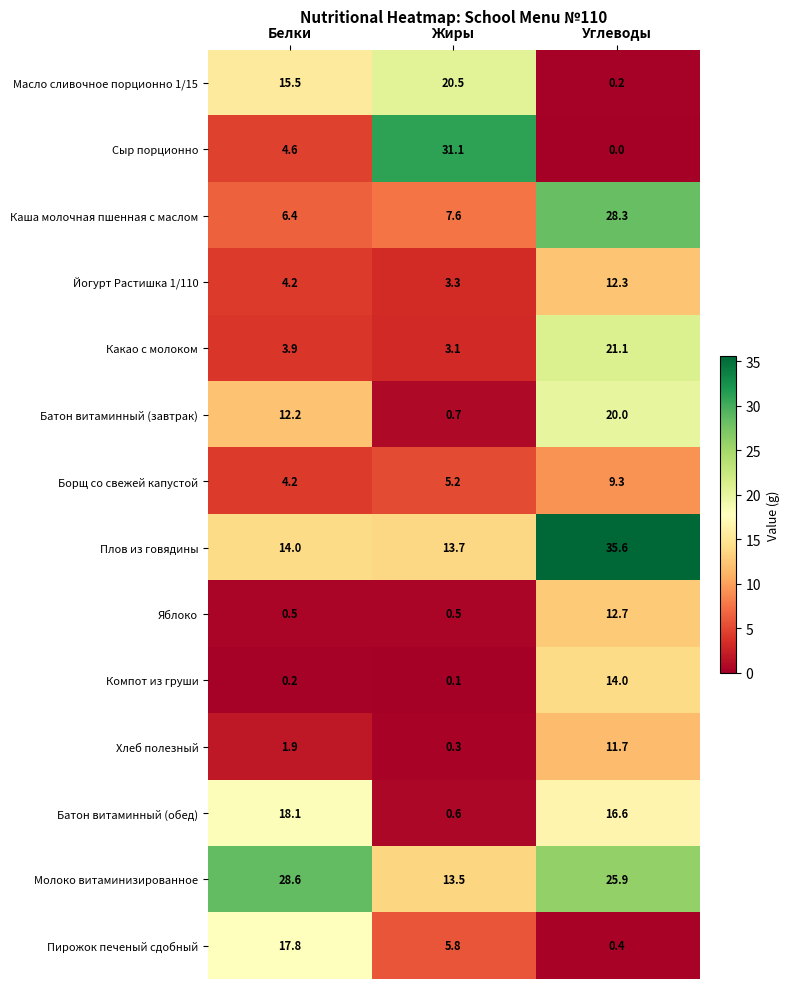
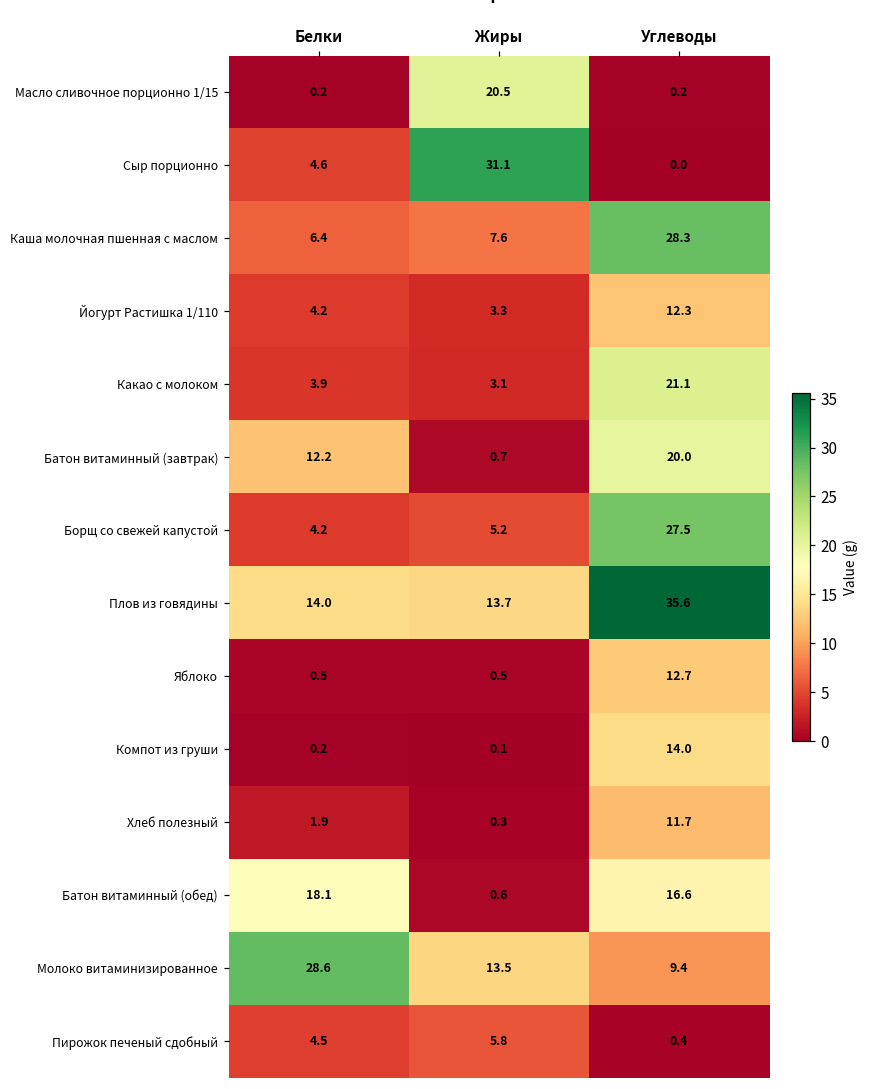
  {
    "Масло сливочное порционно 1/15": {
-     "Белки": 15.5,
+     "Белки": 0.2,
      "Жиры": 20.5,
      "Углеводы": 0.2
    },
    "Сыр порционно": {
      "Белки": 4.6,
      "Жиры": 31.1,
      "Углеводы": 0.0
    },
    "Каша молочная пшенная с маслом": {
      "Белки": 6.4,
      "Жиры": 7.6,
      "Углеводы": 28.3
    },
    "Йогурт Растишка 1/110": {
      "Белки": 4.2,
      "Жиры": 3.3,
      "Углеводы": 12.3
    },
    "Какао с молоком": {
      "Белки": 3.9,
      "Жиры": 3.1,
      "Углеводы": 21.1
    },
    "Батон витаминный (завтрак)": {
      "Белки": 12.2,
      "Жиры": 0.7,
      "Углеводы": 20.0
    },
    "Борщ со свежей капустой": {
      "Белки": 4.2,
      "Жиры": 5.2,
-     "Углеводы": 9.3
+     "Углеводы": 27.5
    },
    "Плов из говядины": {
      "Белки": 14.0,
      "Жиры": 13.7,
      "Углеводы": 35.6
    },
    "Яблоко": {
      "Белки": 0.5,
      "Жиры": 0.5,
      "Углеводы": 12.7
    },
    "Компот из груши": {
      "Белки": 0.2,
      "Жиры": 0.1,
      "Углеводы": 14.0
    },
    "Хлеб полезный": {
      "Белки": 1.9,
      "Жиры": 0.3,
      "Углеводы": 11.7
    },
    "Батон витаминный (обед)": {
      "Белки": 18.1,
      "Жиры": 0.6,
      "Углеводы": 16.6
    },
    "Молоко витаминизированное": {
      "Белки": 28.6,
      "Жиры": 13.5,
-     "Углеводы": 25.9
+     "Углеводы": 9.4
    },
    "Пирожок печеный сдобный": {
-     "Белки": 17.8,
+     "Белки": 4.5,
      "Жиры": 5.8,
      "Углеводы": 0.4
    }
  }
